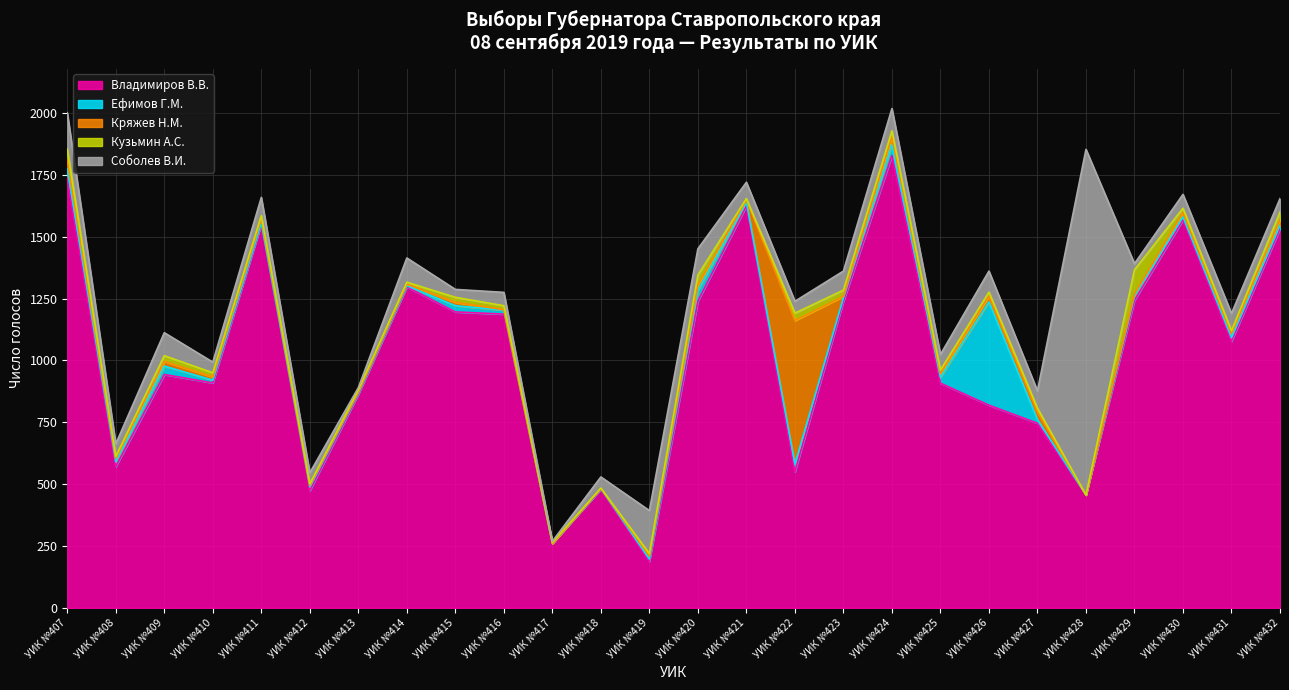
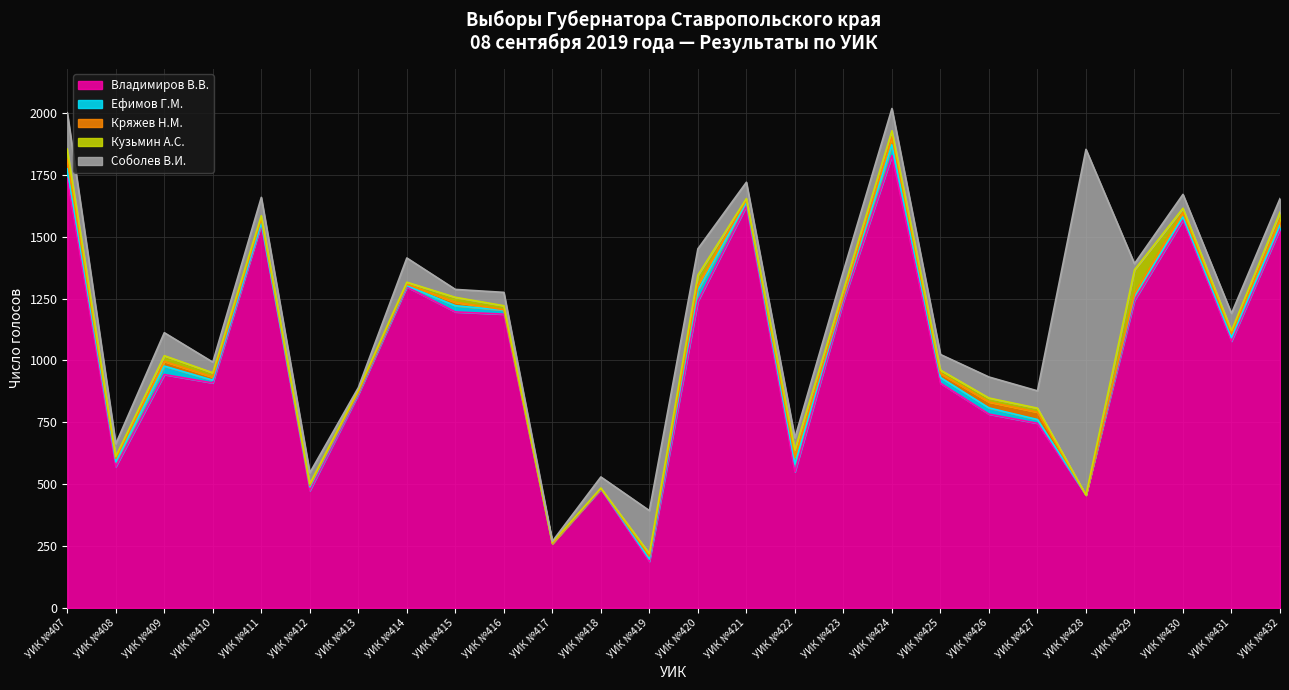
  {
    "Владимиров В.В.": {
      "УИК №407": 1740,
      "УИК №408": 570,
      "УИК №409": 940,
      "УИК №410": 910,
      "УИК №412": 470,
      "УИК №415": 1200,
      "УИК №416": 1190,
      "УИК №420": 1240,
      "УИК №421": 1620,
      "УИК №422": 550,
      "УИК №423": 1240,
      "УИК №424": 1830,
      "УИК №425": 910,
-     "УИК №426": 820,
+     "УИК №426": 780,
      "УИК №427": 750,
      "УИК №429": 1240,
      "УИК №430": 1570,
      "УИК №431": 1080,
      "УИК №432": 1530
    },
    "Ефимов Г.М.": {
      "УИК №407": 40,
      "УИК №408": 20,
      "УИК №409": 30,
      "УИК №410": 10,
      "УИК №415": 30,
      "УИК №420": 40,
      "УИК №422": 30,
      "УИК №424": 40,
      "УИК №425": 20,
-     "УИК №426": 420,
+     "УИК №426": 30,
      "УИК №427": 20,
      "УИК №430": 10,
      "УИК №431": 10,
      "УИК №432": 10
    },
    "Кряжев Н.М.": {
      "УИК №407": 40,
      "УИК №409": 20,
      "УИК №410": 10,
      "УИК №411": 20,
      "УИК №415": 10,
      "УИК №420": 20,
-     "УИК №422": 580,
+     "УИК №422": 30,
      "УИК №424": 30,
      "УИК №425": 20,
      "УИК №426": 20,
      "УИК №427": 30,
      "УИК №430": 20,
      "УИК №431": 20,
      "УИК №432": 20
    },
    "Кузьмин А.С.": {
      "УИК №407": 40,
      "УИК №409": 20,
      "УИК №410": 20,
      "УИК №411": 10,
      "УИК №415": 20,
      "УИК №416": 20,
      "УИК №420": 40,
      "УИК №422": 30,
      "УИК №423": 30,
      "УИК №424": 30,
      "УИК №425": 10,
      "УИК №426": 20,
      "УИК №427": 20,
      "УИК №429": 100,
      "УИК №430": 20,
      "УИК №431": 10,
      "УИК №432": 30
    },
    "Соболев В.И.": {
      "УИК №407": 150,
      "УИК №408": 50,
      "УИК №409": 90,
      "УИК №410": 40,
      "УИК №411": 70,
      "УИК №412": 50,
      "УИК №414": 100,
      "УИК №415": 30,
      "УИК №416": 50,
      "УИК №418": 50,
      "УИК №419": 170,
      "УИК №420": 110,
      "УИК №421": 70,
      "УИК №422": 50,
      "УИК №423": 80,
      "УИК №424": 90,
      "УИК №425": 60,
      "УИК №426": 90,
      "УИК №427": 70,
      "УИК №428": 1400,
      "УИК №429": 30,
      "УИК №430": 60,
      "УИК №431": 70,
      "УИК №432": 60
    }
  }
